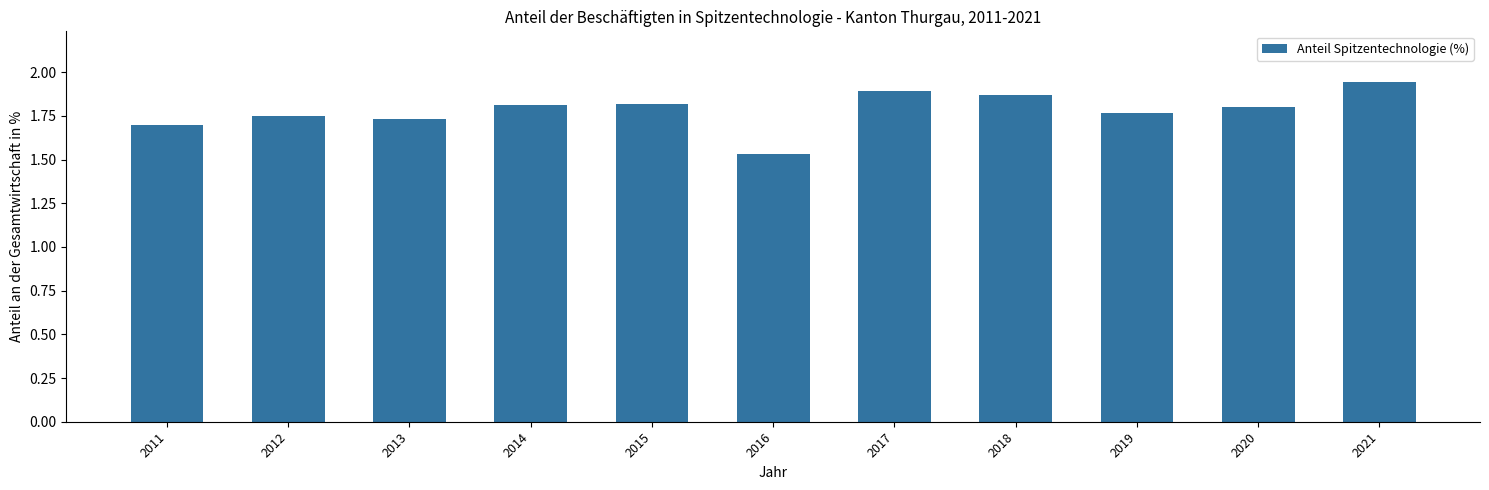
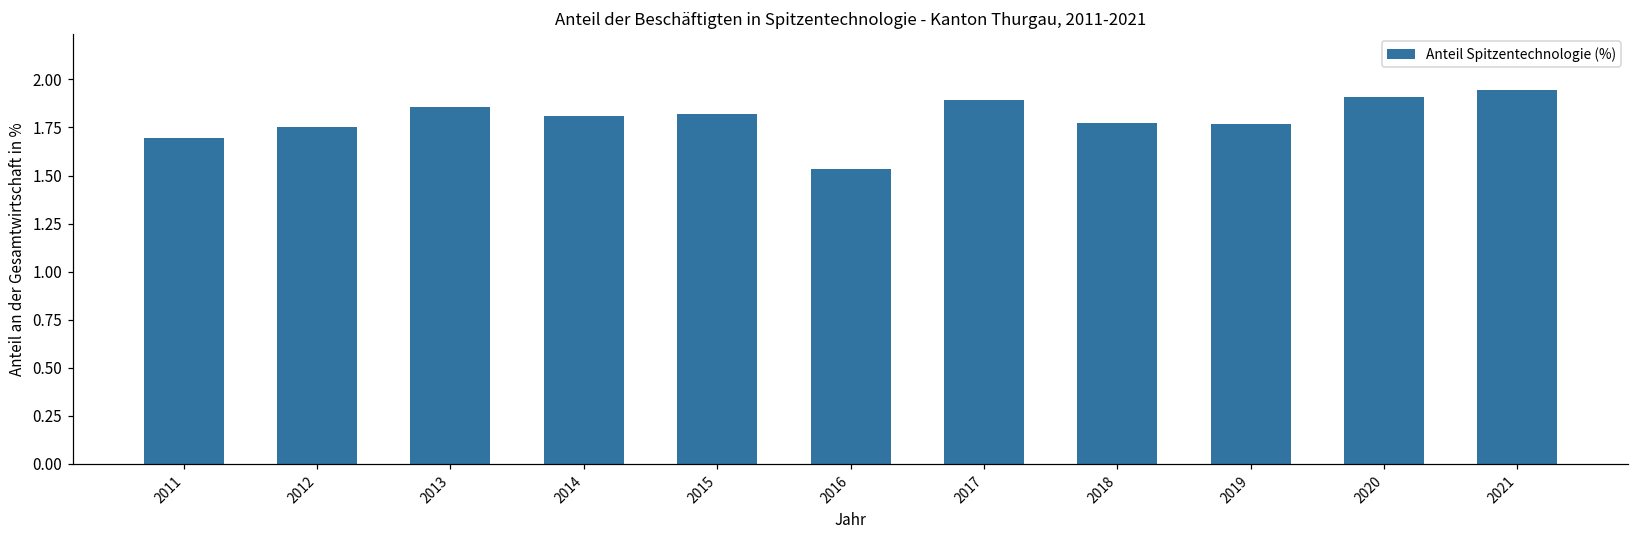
  {
    "2011": 1.69,
    "2012": 1.75,
-   "2013": 1.73,
+   "2013": 1.86,
    "2014": 1.81,
    "2015": 1.82,
    "2016": 1.53,
    "2017": 1.89,
-   "2018": 1.87,
+   "2018": 1.77,
    "2019": 1.77,
-   "2020": 1.80,
+   "2020": 1.91,
    "2021": 1.94
  }
